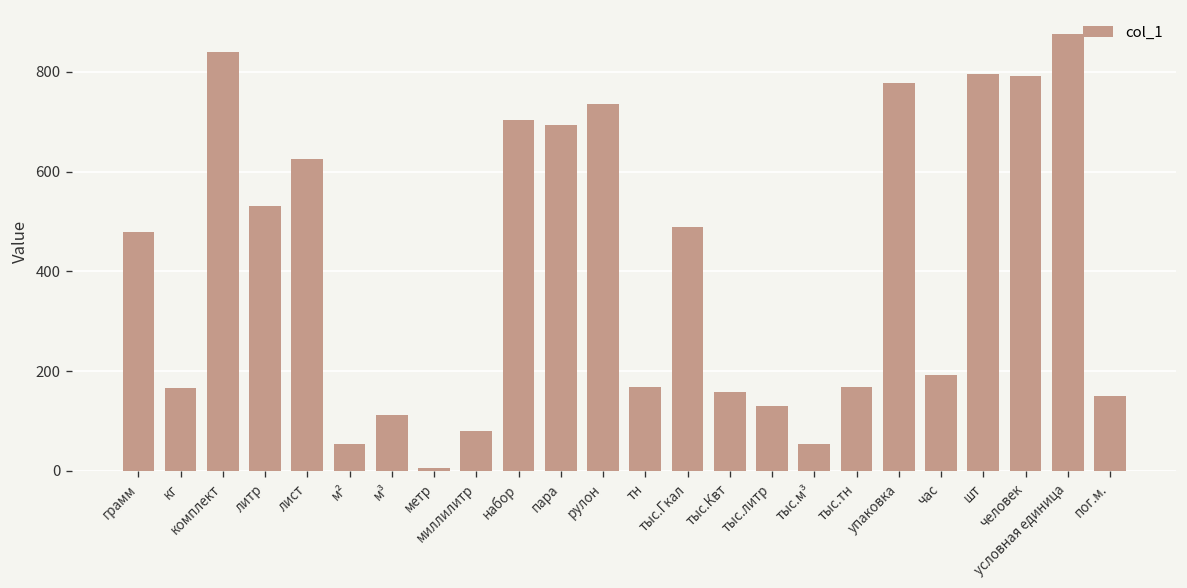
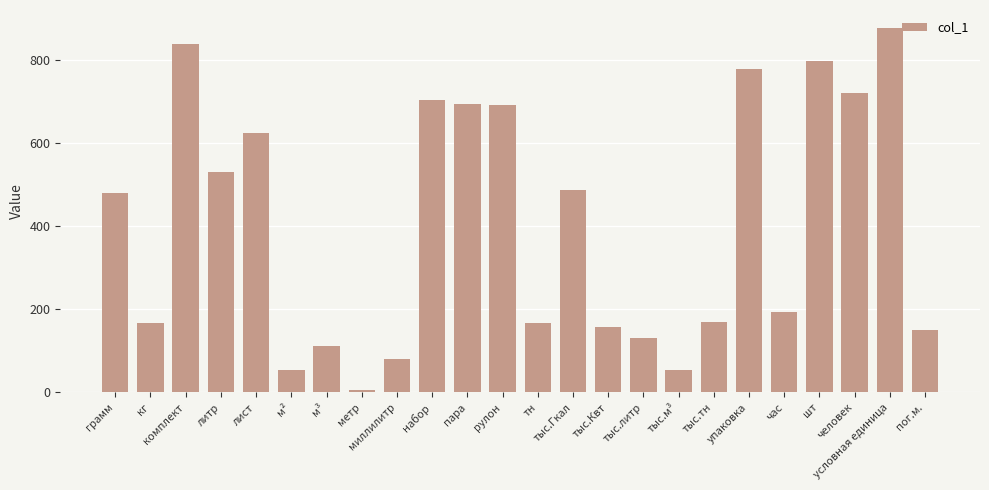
  {
    "грамм": 480,
    "кг": 170,
    "комплект": 840,
    "литр": 530,
    "лист": 630,
    "м²": 60,
    "м³": 110,
    "миллилитр": 80,
    "набор": 700,
    "пара": 690,
-   "рулон": 740,
+   "рулон": 690,
    "тн": 170,
    "тыс.Гкал": 490,
    "тыс.Квт": 160,
    "тыс.литр": 130,
    "тыс.м³": 60,
    "тыс.тн": 170,
    "упаковка": 780,
    "час": 190,
    "шт": 800,
-   "человек": 790,
+   "человек": 720,
    "условная единица": 880,
    "пог.м.": 150
  }
